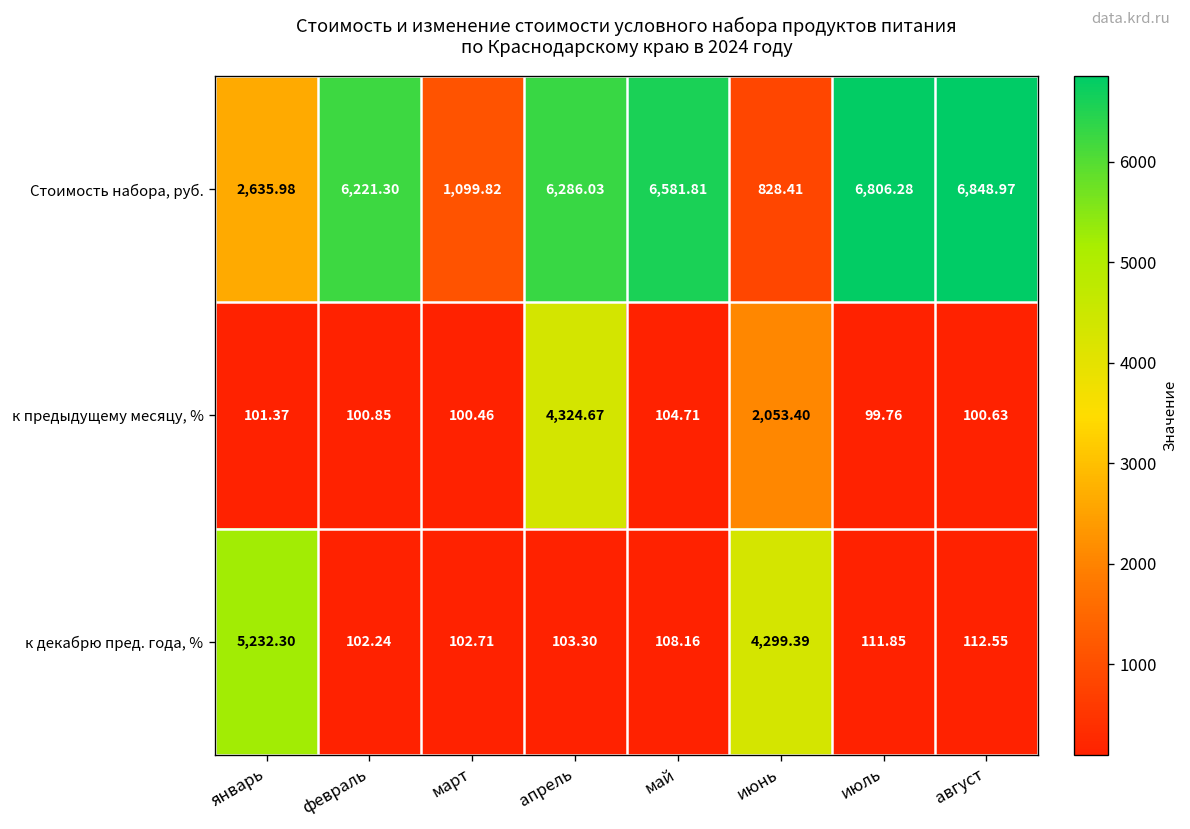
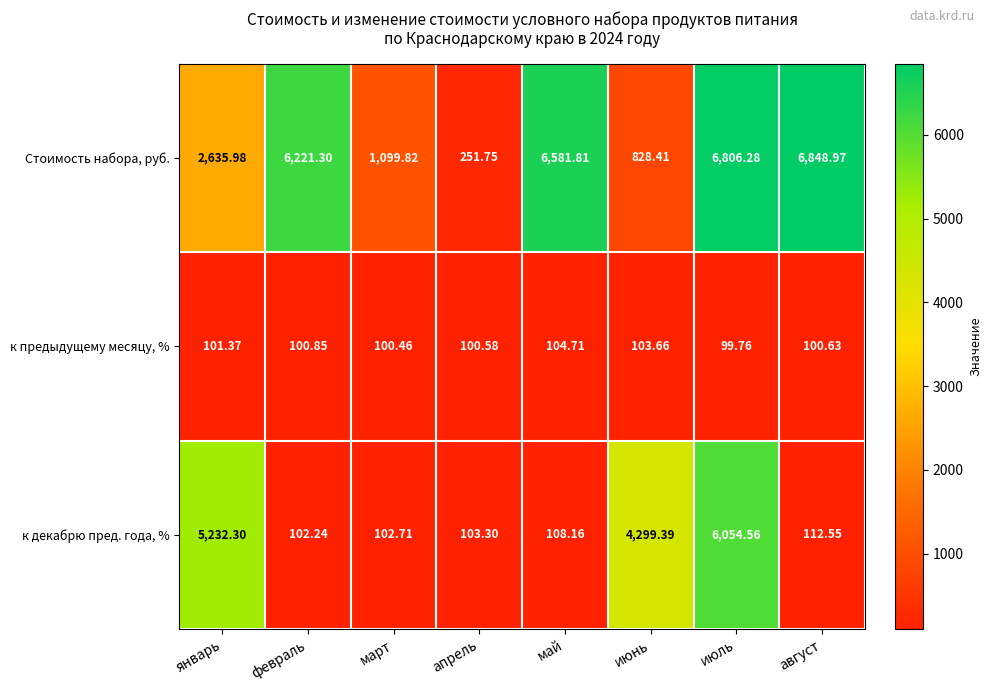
  {
    "Стоимость набора, руб.": {
      "январь": "2,635.98",
      "февраль": "6,221.30",
      "март": "1,099.82",
-     "апрель": "6,286.03",
+     "апрель": "251.75",
      "май": "6,581.81",
      "июнь": "828.41",
      "июль": "6,806.28",
      "август": "6,848.97"
    },
    "к предыдущему месяцу, %": {
      "январь": "101.37",
      "февраль": "100.85",
      "март": "100.46",
-     "апрель": "4,324.67",
+     "апрель": "100.58",
      "май": "104.71",
-     "июнь": "2,053.40",
+     "июнь": "103.66",
      "июль": "99.76",
      "август": "100.63"
    },
    "к декабрю пред. года, %": {
      "январь": "5,232.30",
      "февраль": "102.24",
      "март": "102.71",
      "апрель": "103.30",
      "май": "108.16",
      "июнь": "4,299.39",
-     "июль": "111.85",
+     "июль": "6,054.56",
      "август": "112.55"
    }
  }
